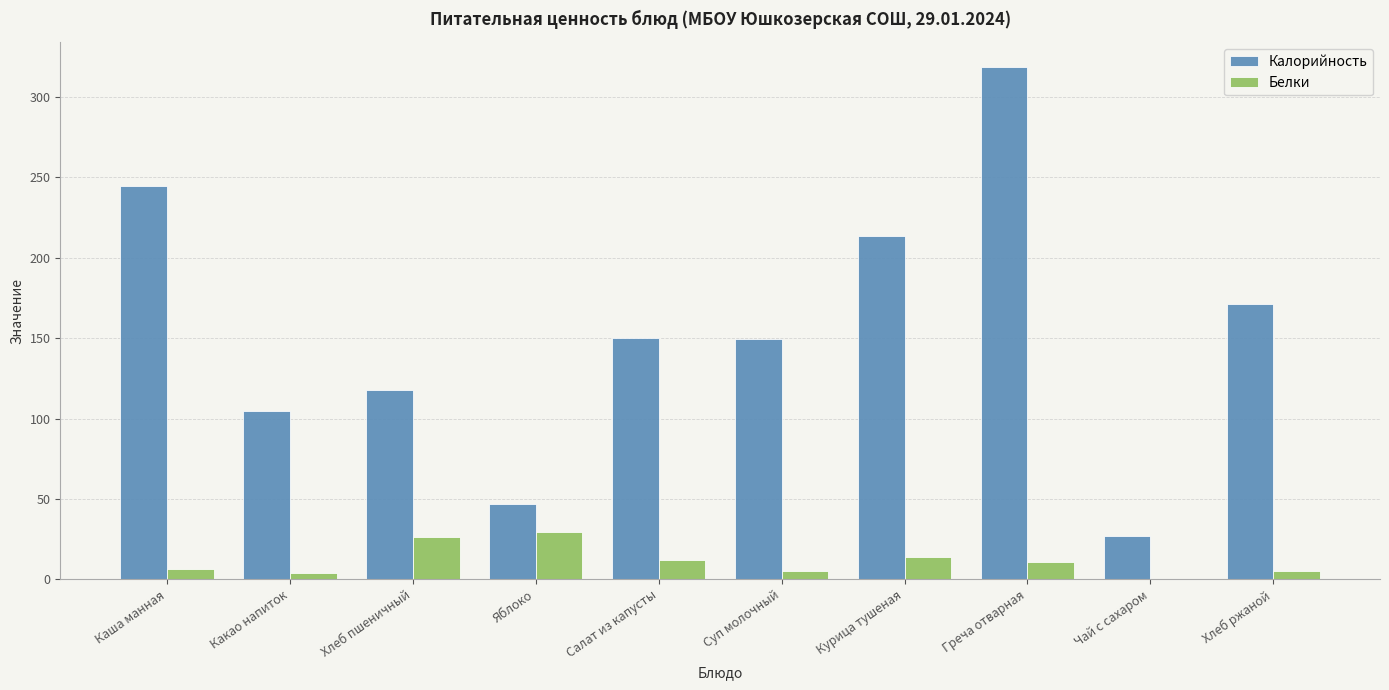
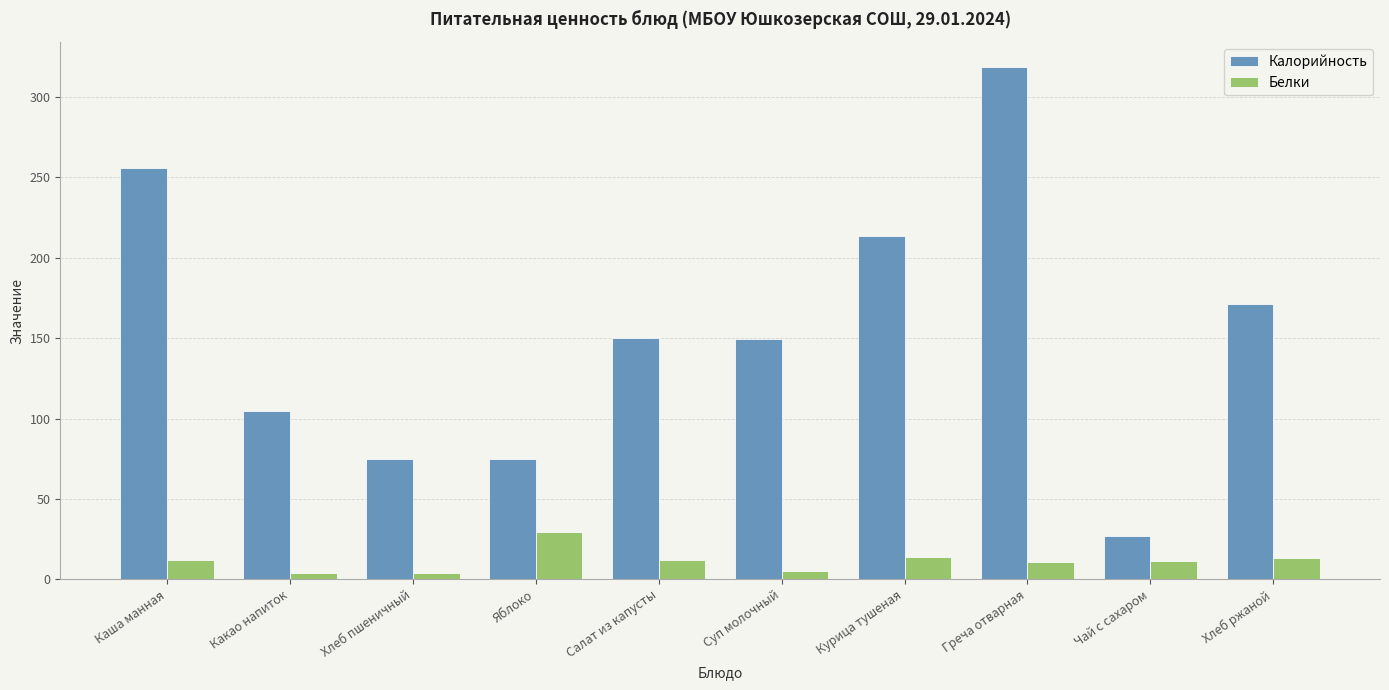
  {
    "Калорийность": {
-     "Каша манная": 245,
+     "Каша манная": 256,
      "Какао напиток": 105,
-     "Хлеб пшеничный": 118,
-     "Яблоко": 47,
+     "Хлеб пшеничный": 75,
+     "Яблоко": 75,
      "Салат из капусты": 150,
      "Суп молочный": 150,
      "Курица тушеная": 214,
      "Греча отварная": 319,
      "Чай с сахаром": 27,
      "Хлеб ржаной": 171
    },
    "Белки": {
-     "Каша манная": 7,
+     "Каша манная": 12,
      "Какао напиток": 4,
-     "Хлеб пшеничный": 26,
+     "Хлеб пшеничный": 4,
      "Яблоко": 29,
      "Салат из капусты": 12,
      "Суп молочный": 5,
      "Курица тушеная": 14,
      "Греча отварная": 11,
-     "Чай с сахаром": 0,
-     "Хлеб ржаной": 5
+     "Чай с сахаром": 11,
+     "Хлеб ржаной": 13
    }
  }
